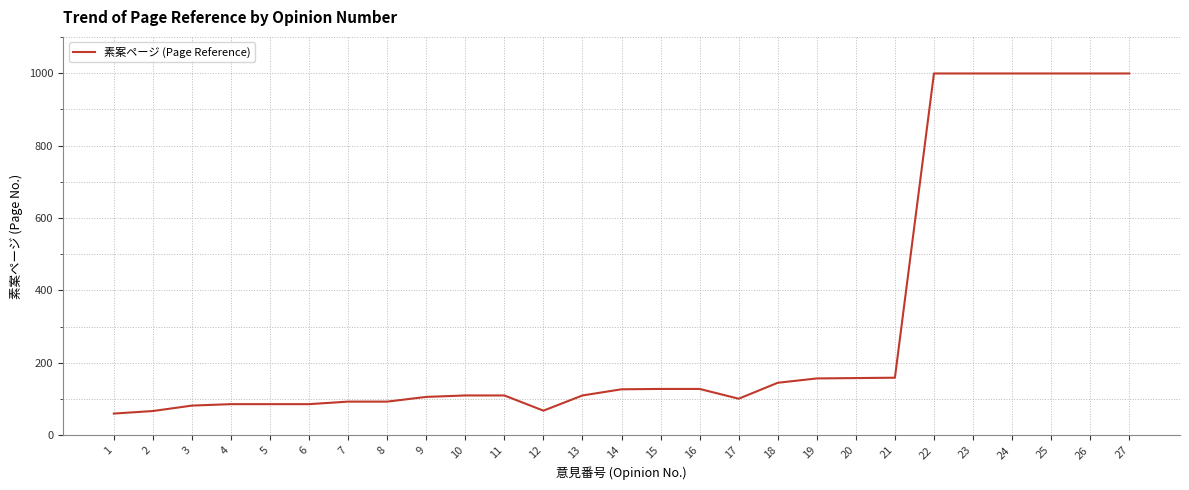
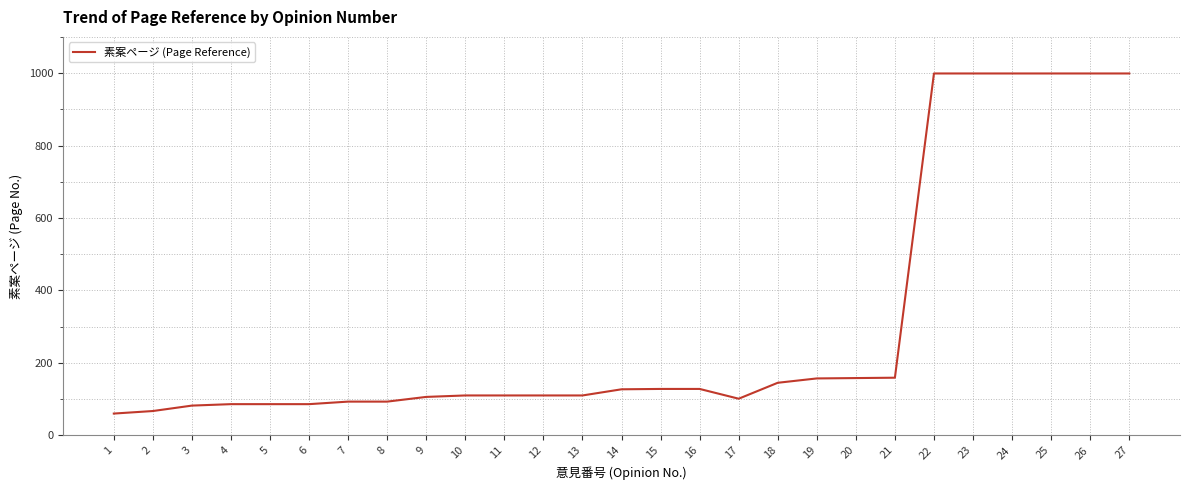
  {
    "1": 60,
    "2": 70,
    "3": 80,
    "4": 90,
    "5": 90,
    "6": 90,
    "7": 90,
    "8": 90,
    "9": 110,
    "10": 110,
    "11": 110,
-   "12": 70,
+   "12": 110,
    "13": 110,
    "14": 130,
    "15": 130,
    "16": 130,
    "17": 100,
    "18": 150,
    "19": 160,
    "20": 160,
    "21": 160,
    "22": 1000,
    "23": 1000,
    "24": 1000,
    "25": 1000,
    "26": 1000,
    "27": 1000
  }
